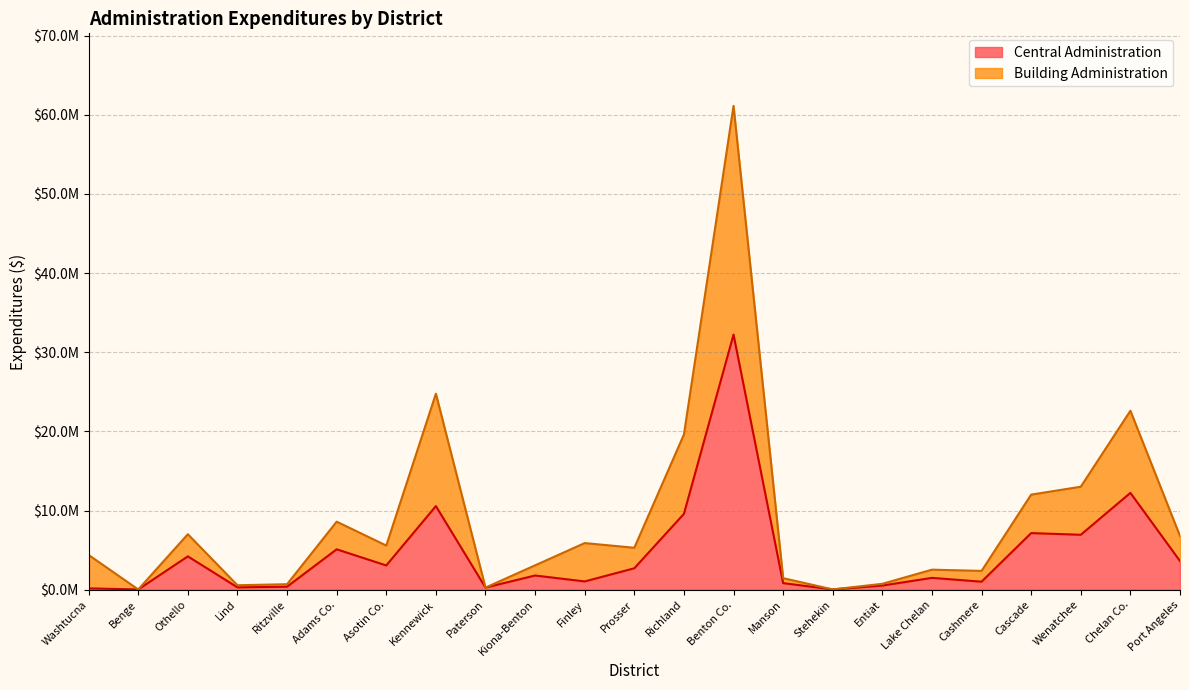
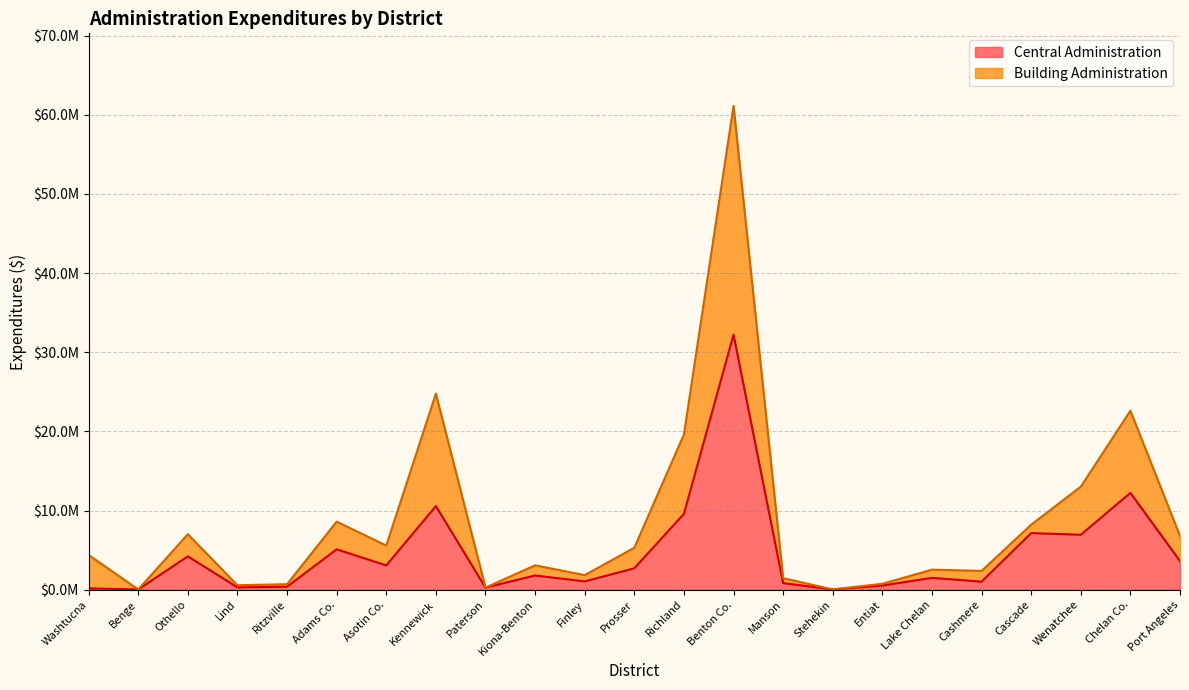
  {
    "Central Administration": {
      "Washtucna": "$0",
      "Othello": "$4000000",
      "Adams Co.": "$5000000",
      "Asotin Co.": "$3000000",
      "Kennewick": "$11000000",
      "Kiona-Benton": "$2000000",
      "Finley": "$1000000",
      "Prosser": "$3000000",
      "Richland": "$10000000",
      "Benton Co.": "$32000000",
      "Manson": "$1000000",
      "Lake Chelan": "$2000000",
      "Cashmere": "$1000000",
      "Cascade": "$7000000",
      "Wenatchee": "$7000000",
      "Chelan Co.": "$12000000",
      "Port Angeles": "$4000000"
    },
    "Building Administration": {
      "Washtucna": "$4000000",
      "Othello": "$3000000",
      "Adams Co.": "$3000000",
      "Asotin Co.": "$3000000",
      "Kennewick": "$14000000",
      "Kiona-Benton": "$1000000",
-     "Finley": "$5000000",
+     "Finley": "$1000000",
      "Prosser": "$3000000",
      "Richland": "$10000000",
      "Benton Co.": "$29000000",
      "Manson": "$1000000",
      "Lake Chelan": "$1000000",
      "Cashmere": "$1000000",
-     "Cascade": "$5000000",
+     "Cascade": "$1000000",
      "Wenatchee": "$6000000",
      "Chelan Co.": "$10000000",
      "Port Angeles": "$3000000"
    }
  }
